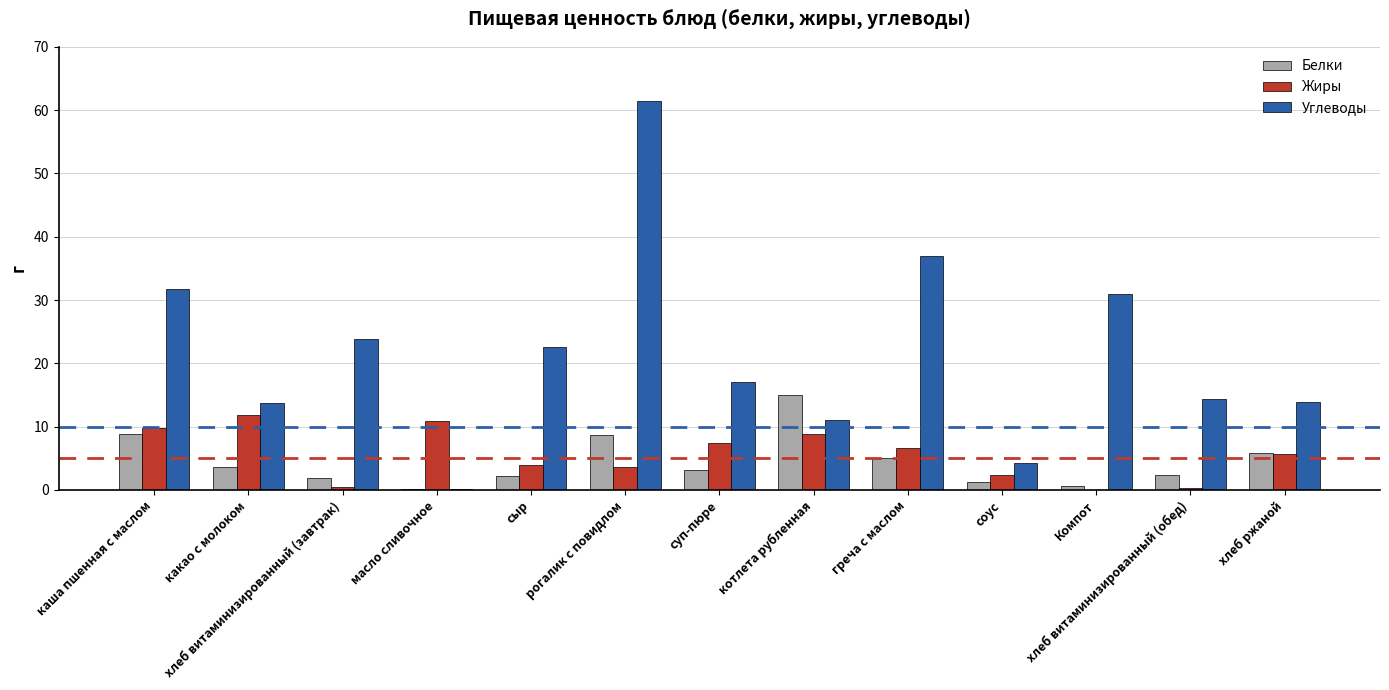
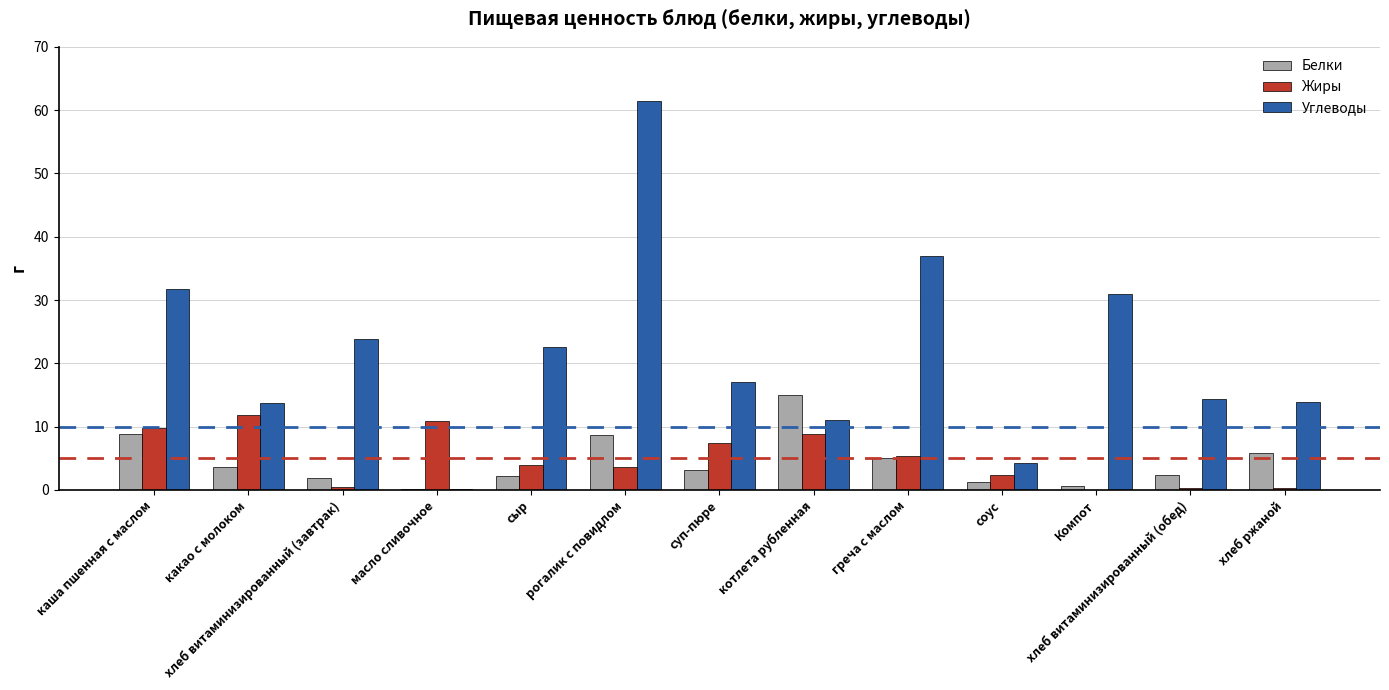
  {
    "Белки": {
      "каша пшенная с маслом": 9,
      "какао с молоком": 4,
      "хлеб витаминизированный (завтрак)": 2,
      "сыр": 2,
      "рогалик с повидлом": 9,
      "суп-пюре": 3,
      "котлета рубленная": 15,
      "греча с маслом": 5,
      "соус": 1,
      "Компот": 1,
      "хлеб витаминизированный (обед)": 2,
      "хлеб ржаной": 6
    },
    "Жиры": {
      "каша пшенная с маслом": 10,
      "какао с молоком": 12,
      "хлеб витаминизированный (завтрак)": 1,
      "масло сливочное": 11,
      "сыр": 4,
      "рогалик с повидлом": 4,
      "суп-пюре": 7,
      "котлета рубленная": 9,
-     "греча с маслом": 7,
+     "греча с маслом": 5,
      "соус": 2,
      "Компот": 0,
-     "хлеб ржаной": 6
+     "хлеб ржаной": 0
    },
    "Углеводы": {
      "каша пшенная с маслом": 32,
      "какао с молоком": 14,
      "хлеб витаминизированный (завтрак)": 24,
      "сыр": 23,
      "рогалик с повидлом": 61,
      "суп-пюре": 17,
      "котлета рубленная": 11,
      "греча с маслом": 37,
      "соус": 4,
      "Компот": 31,
      "хлеб витаминизированный (обед)": 14,
      "хлеб ржаной": 14
    }
  }
